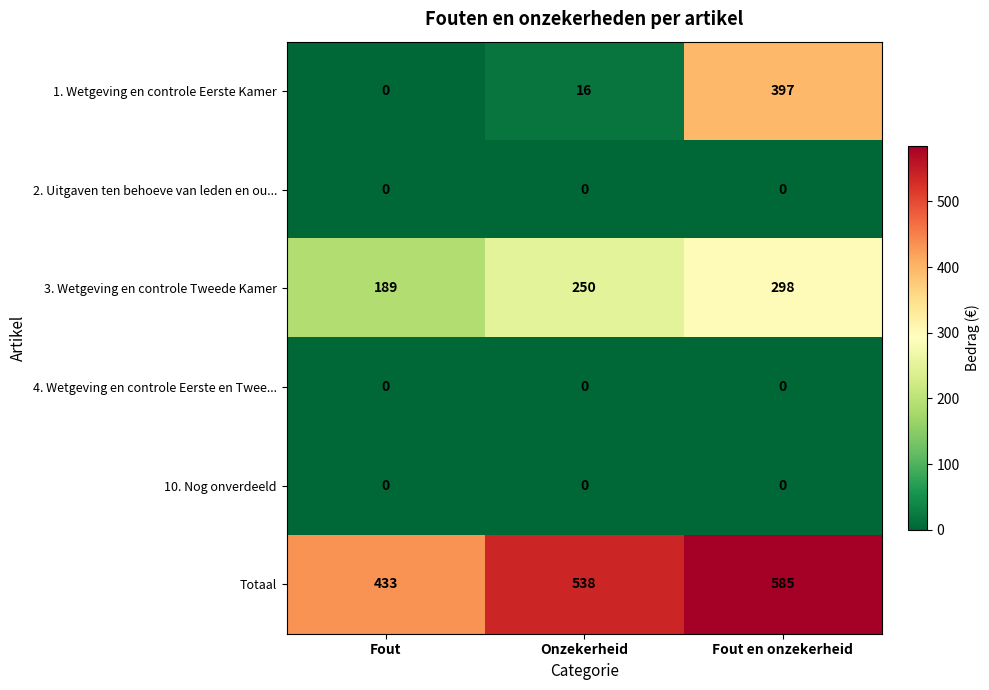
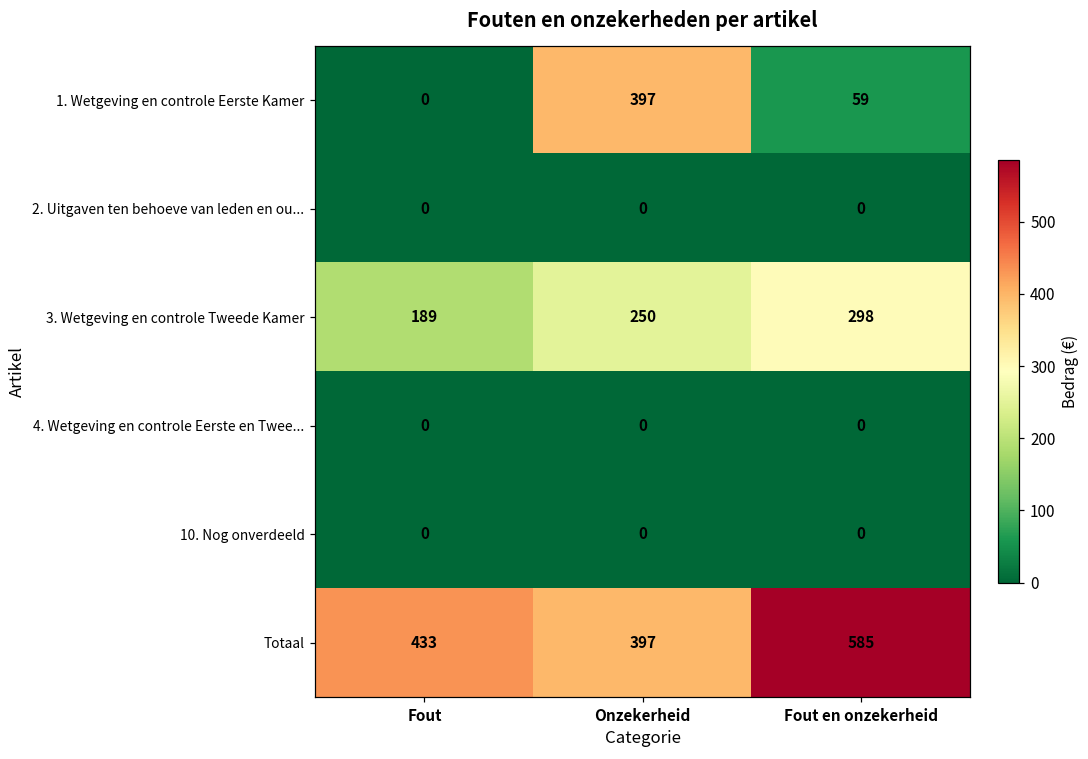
  {
    "1. Wetgeving en controle Eerste Kamer": {
      "Fout": 0,
-     "Onzekerheid": 16,
-     "Fout en onzekerheid": 397
+     "Onzekerheid": 397,
+     "Fout en onzekerheid": 59
    },
    "2. Uitgaven ten behoeve van leden en ou...": {
      "Fout": 0,
      "Onzekerheid": 0,
      "Fout en onzekerheid": 0
    },
    "3. Wetgeving en controle Tweede Kamer": {
      "Fout": 189,
      "Onzekerheid": 250,
      "Fout en onzekerheid": 298
    },
    "4. Wetgeving en controle Eerste en Twee...": {
      "Fout": 0,
      "Onzekerheid": 0,
      "Fout en onzekerheid": 0
    },
    "10. Nog onverdeeld": {
      "Fout": 0,
      "Onzekerheid": 0,
      "Fout en onzekerheid": 0
    },
    "Totaal": {
      "Fout": 433,
-     "Onzekerheid": 538,
+     "Onzekerheid": 397,
      "Fout en onzekerheid": 585
    }
  }
